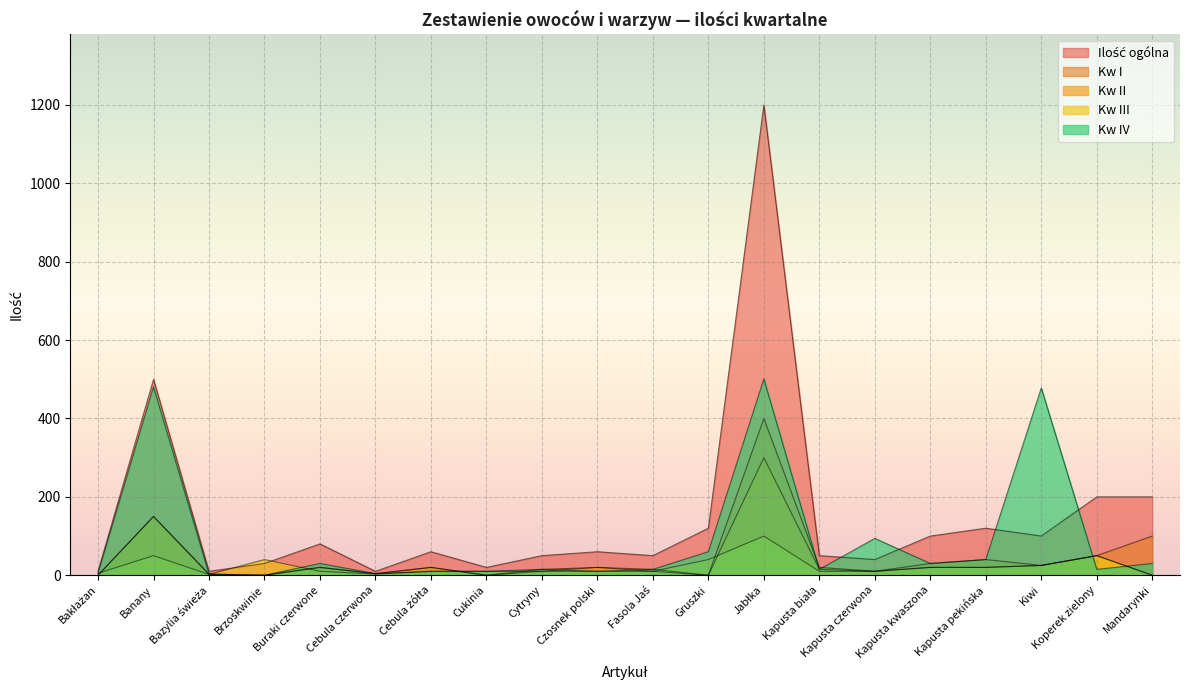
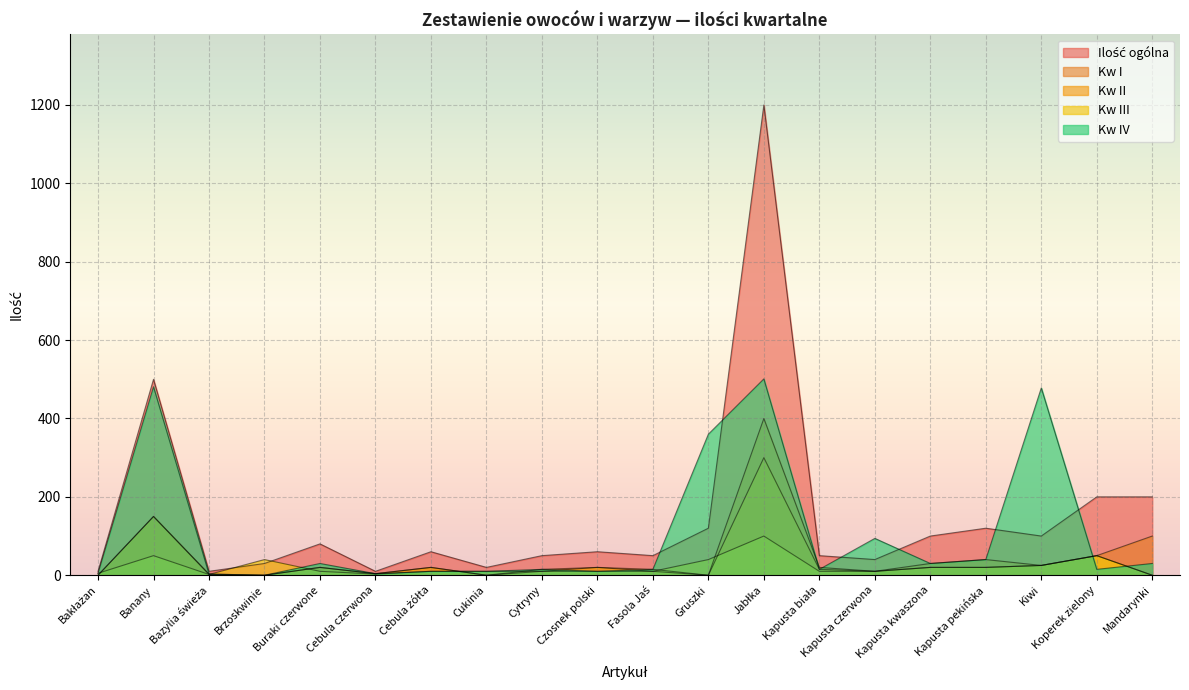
  {
    "Kw IV": {
      "Banany": 480,
      "Buraki czerwone": 30,
-     "Gruszki": 60,
+     "Gruszki": 360,
      "Jabłka": 500,
      "Kapusta czerwona": 90,
      "Kiwi": 480,
      "Koperek zielony": 20,
      "Mandarynki": 30
    }
  }
